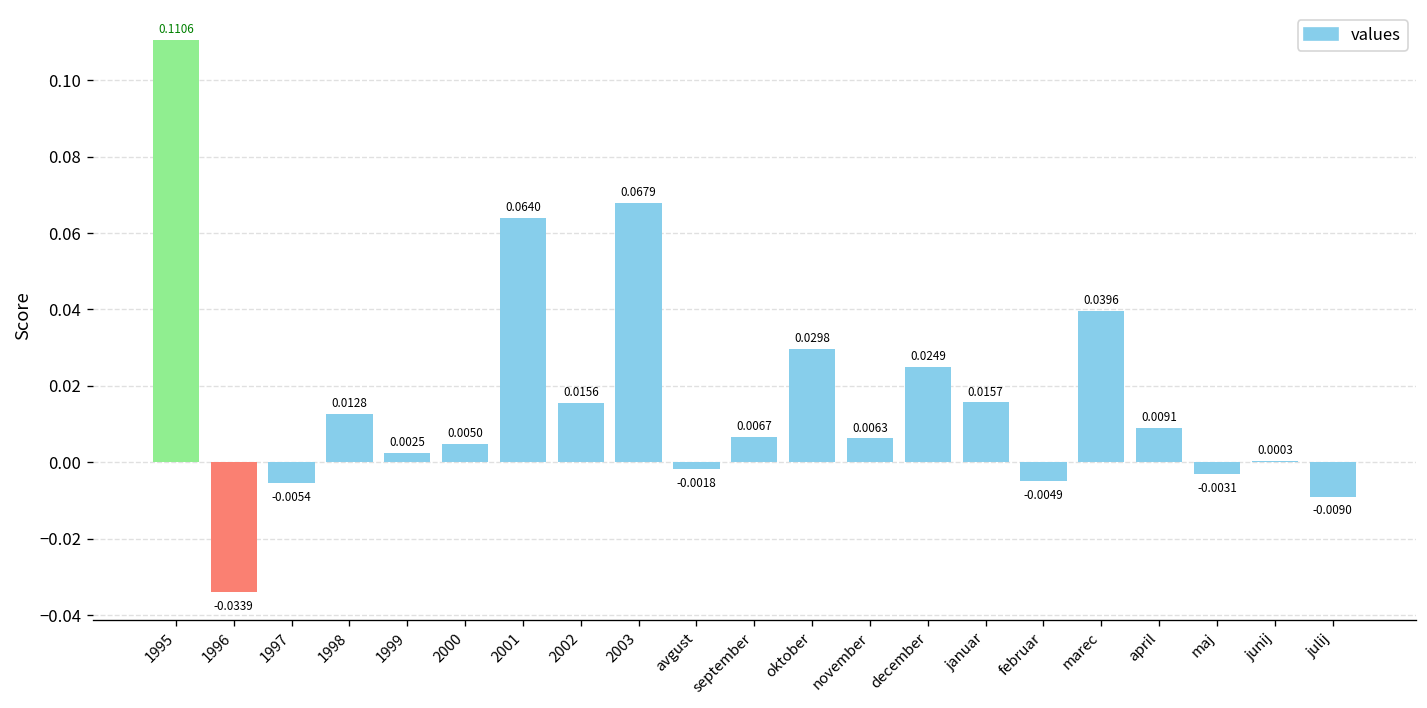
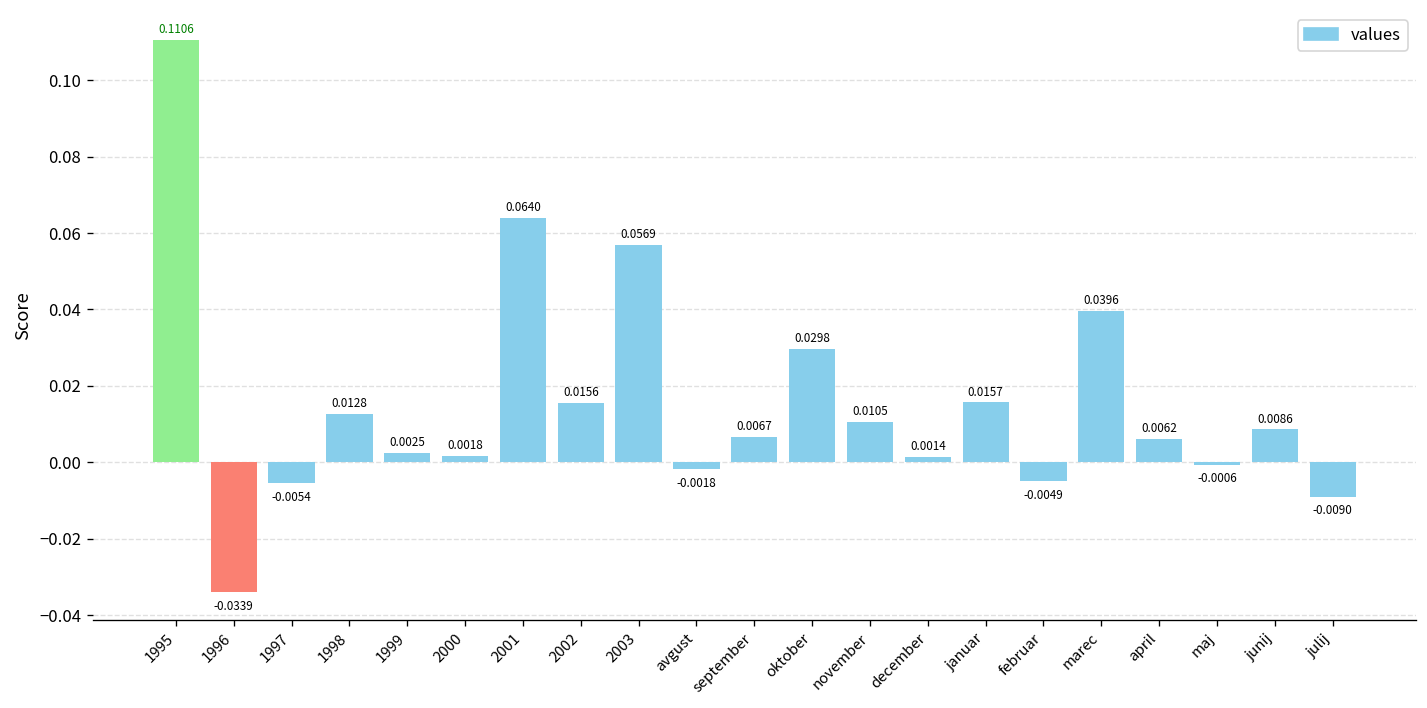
  {
    "1995": 0.1106,
    "1996": -0.0339,
    "1997": -0.0054,
    "1998": 0.0128,
    "1999": 0.0025,
-   "2000": 0.0050,
+   "2000": 0.0018,
    "2001": 0.0640,
    "2002": 0.0156,
-   "2003": 0.0679,
+   "2003": 0.0569,
    "avgust": -0.0018,
    "september": 0.0067,
    "oktober": 0.0298,
-   "november": 0.0063,
-   "december": 0.0249,
+   "november": 0.0105,
+   "december": 0.0014,
    "januar": 0.0157,
    "februar": -0.0049,
    "marec": 0.0396,
-   "april": 0.0091,
-   "maj": -0.0031,
-   "junij": 0.0003,
+   "april": 0.0062,
+   "maj": -0.0006,
+   "junij": 0.0086,
    "julij": -0.0090
  }
